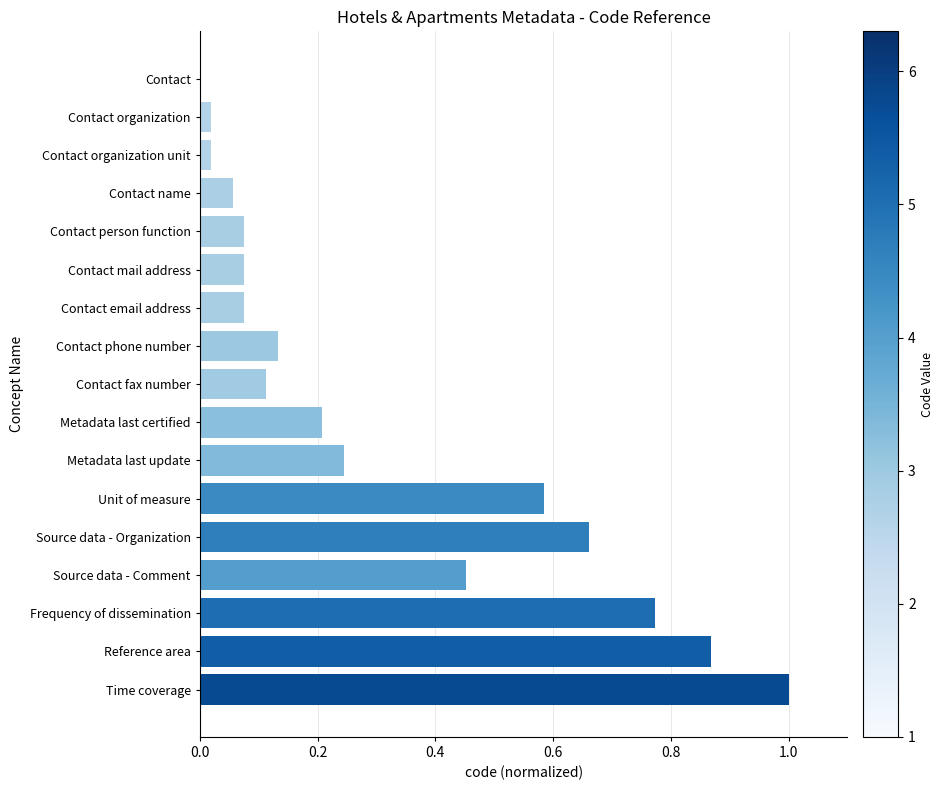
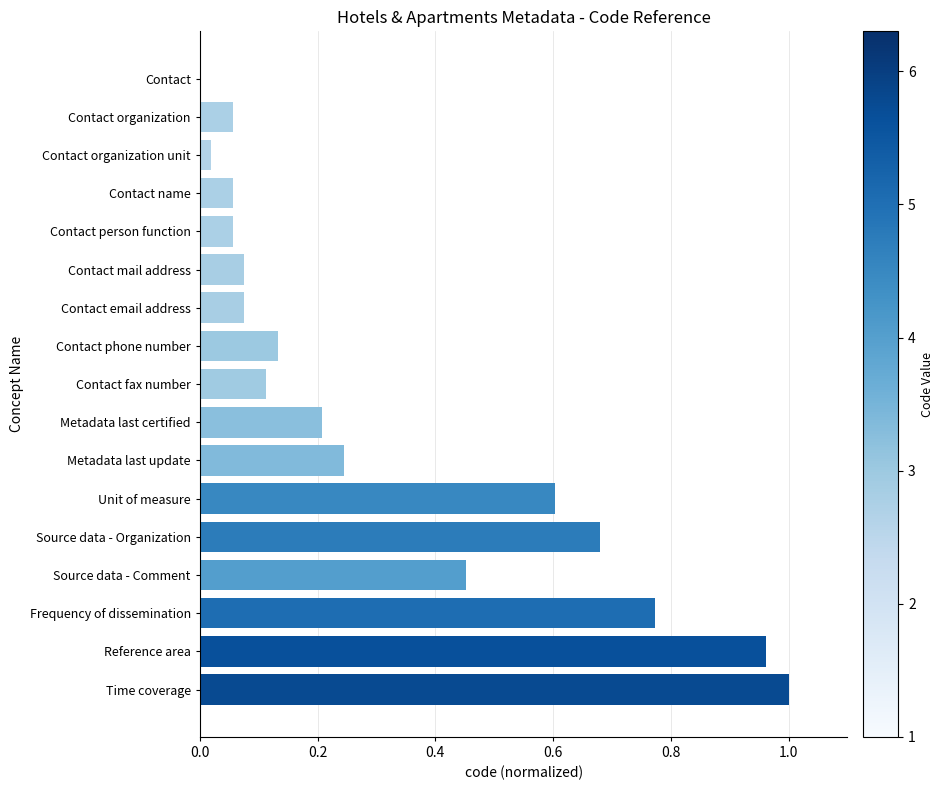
  {
    "Contact": 0.00,
-   "Contact organization": 0.02,
+   "Contact organization": 0.06,
    "Contact organization unit": 0.02,
    "Contact name": 0.06,
-   "Contact person function": 0.08,
+   "Contact person function": 0.06,
    "Contact mail address": 0.08,
    "Contact email address": 0.08,
    "Contact phone number": 0.13,
    "Contact fax number": 0.11,
    "Metadata last certified": 0.21,
    "Metadata last update": 0.25,
-   "Unit of measure": 0.58,
-   "Source data - Organization": 0.66,
+   "Unit of measure": 0.60,
+   "Source data - Organization": 0.68,
    "Source data - Comment": 0.45,
    "Frequency of dissemination": 0.77,
-   "Reference area": 0.87,
+   "Reference area": 0.96,
    "Time coverage": 1.00
  }
